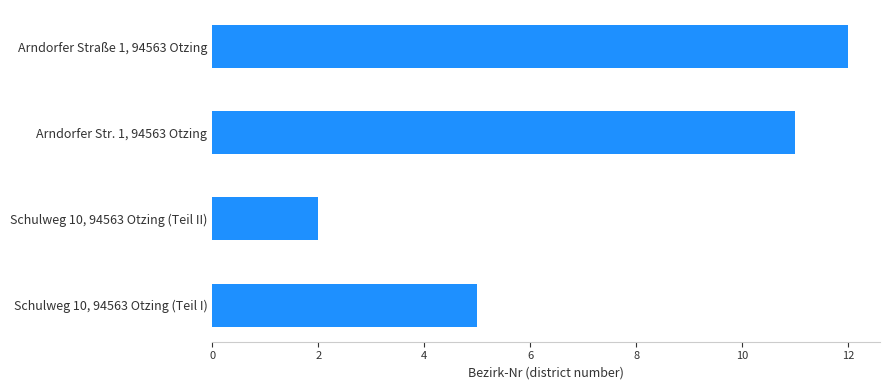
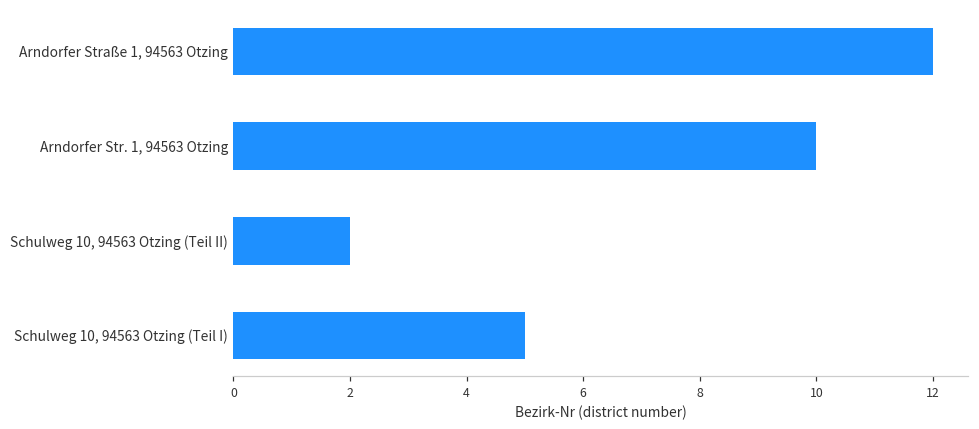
  {
    "Arndorfer Straße 1, 94563 Otzing": 12,
-   "Arndorfer Str. 1, 94563 Otzing": 11,
+   "Arndorfer Str. 1, 94563 Otzing": 10,
    "Schulweg 10, 94563 Otzing (Teil II)": 2,
    "Schulweg 10, 94563 Otzing (Teil I)": 5
  }
